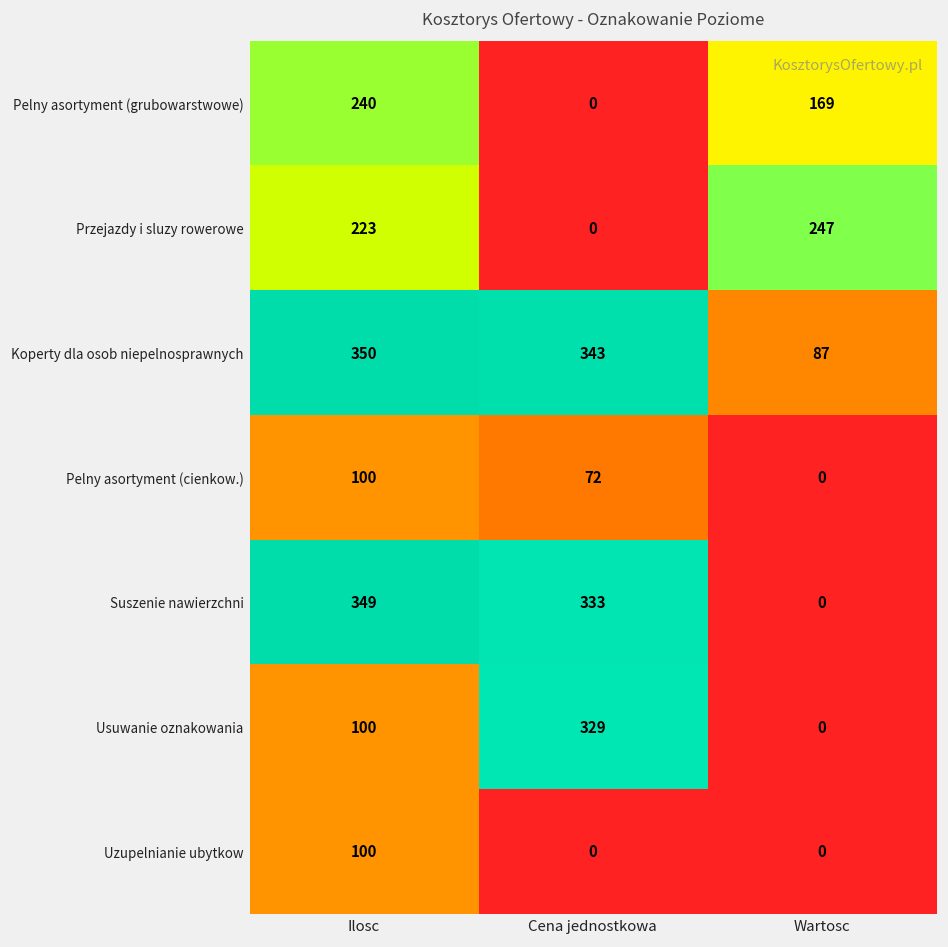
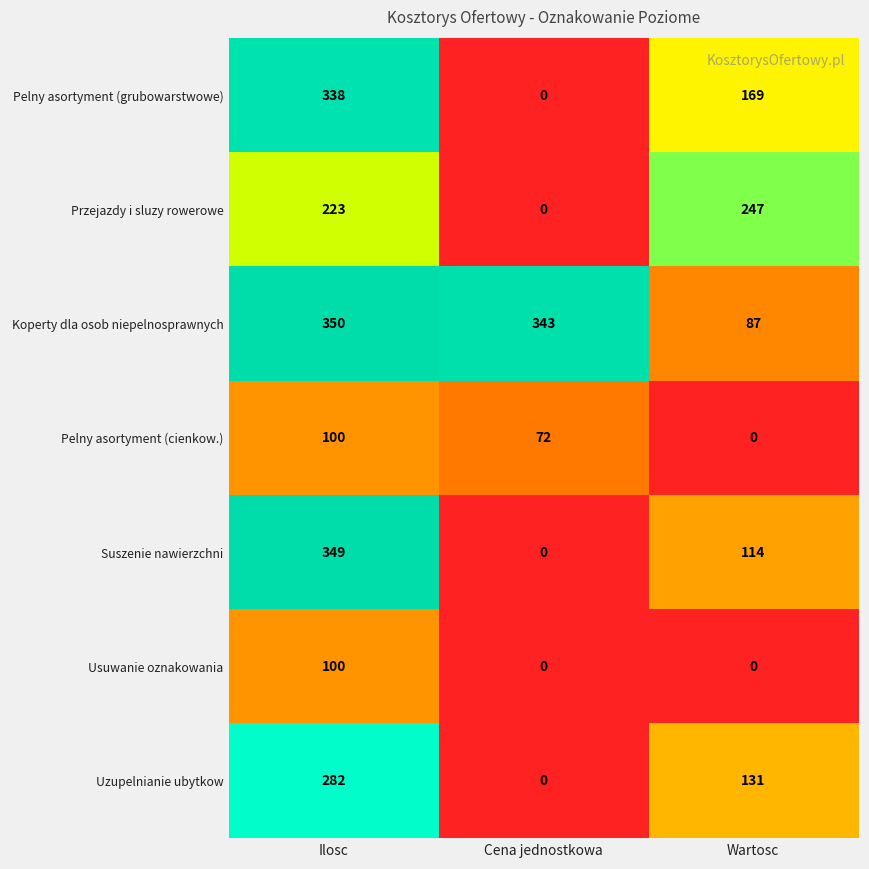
  {
    "Pelny asortyment (grubowarstwowe)": {
-     "Ilosc": 240,
+     "Ilosc": 338,
      "Cena jednostkowa": 0
    },
    "Przejazdy i sluzy rowerowe": {
      "Ilosc": 223,
      "Cena jednostkowa": 0,
      "Wartosc": 247
    },
    "Koperty dla osob niepelnosprawnych": {
      "Ilosc": 350,
      "Cena jednostkowa": 343,
      "Wartosc": 87
    },
    "Pelny asortyment (cienkow.)": {
      "Ilosc": 100,
      "Cena jednostkowa": 72,
      "Wartosc": 0
    },
    "Suszenie nawierzchni": {
      "Ilosc": 349,
-     "Cena jednostkowa": 333,
-     "Wartosc": 0
+     "Cena jednostkowa": 0,
+     "Wartosc": 114
    },
    "Usuwanie oznakowania": {
      "Ilosc": 100,
-     "Cena jednostkowa": 329,
+     "Cena jednostkowa": 0,
      "Wartosc": 0
    },
    "Uzupelnianie ubytkow": {
-     "Ilosc": 100,
+     "Ilosc": 282,
      "Cena jednostkowa": 0,
-     "Wartosc": 0
+     "Wartosc": 131
    }
  }
